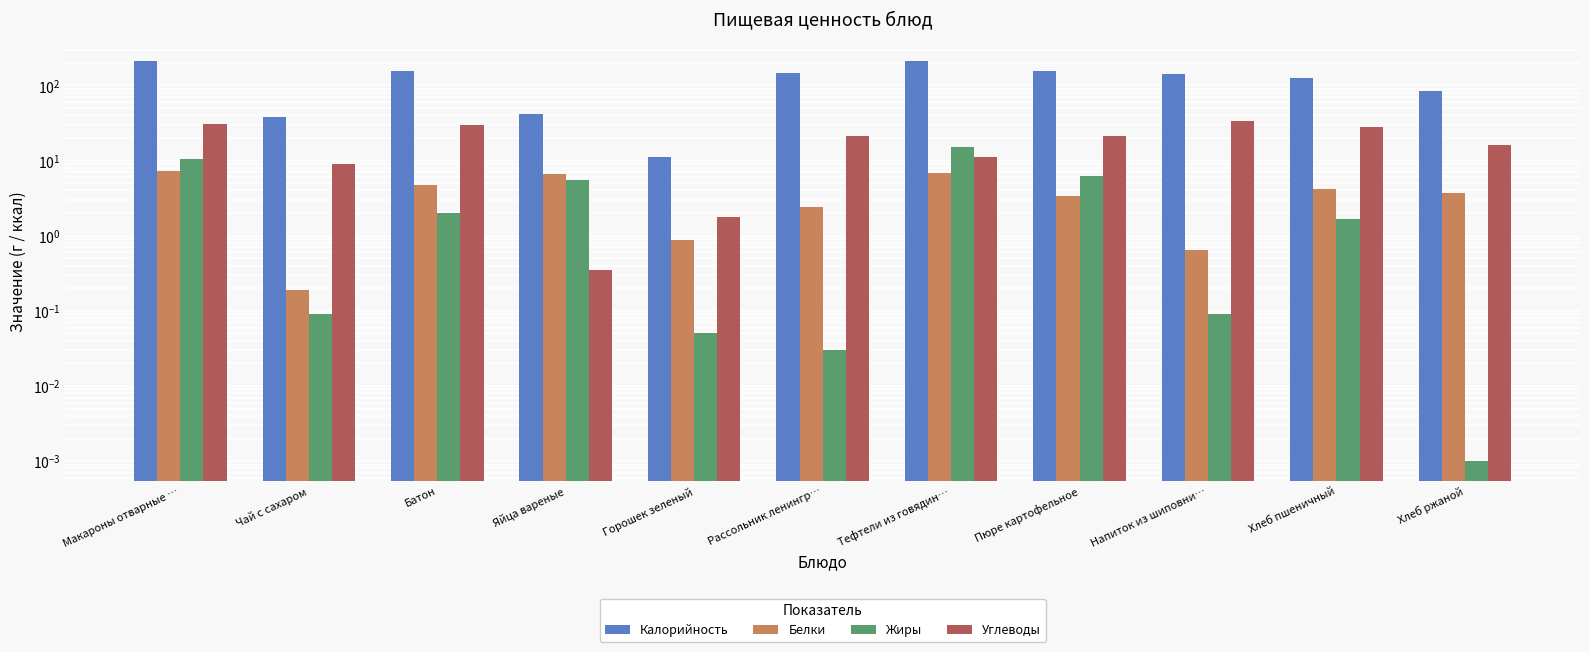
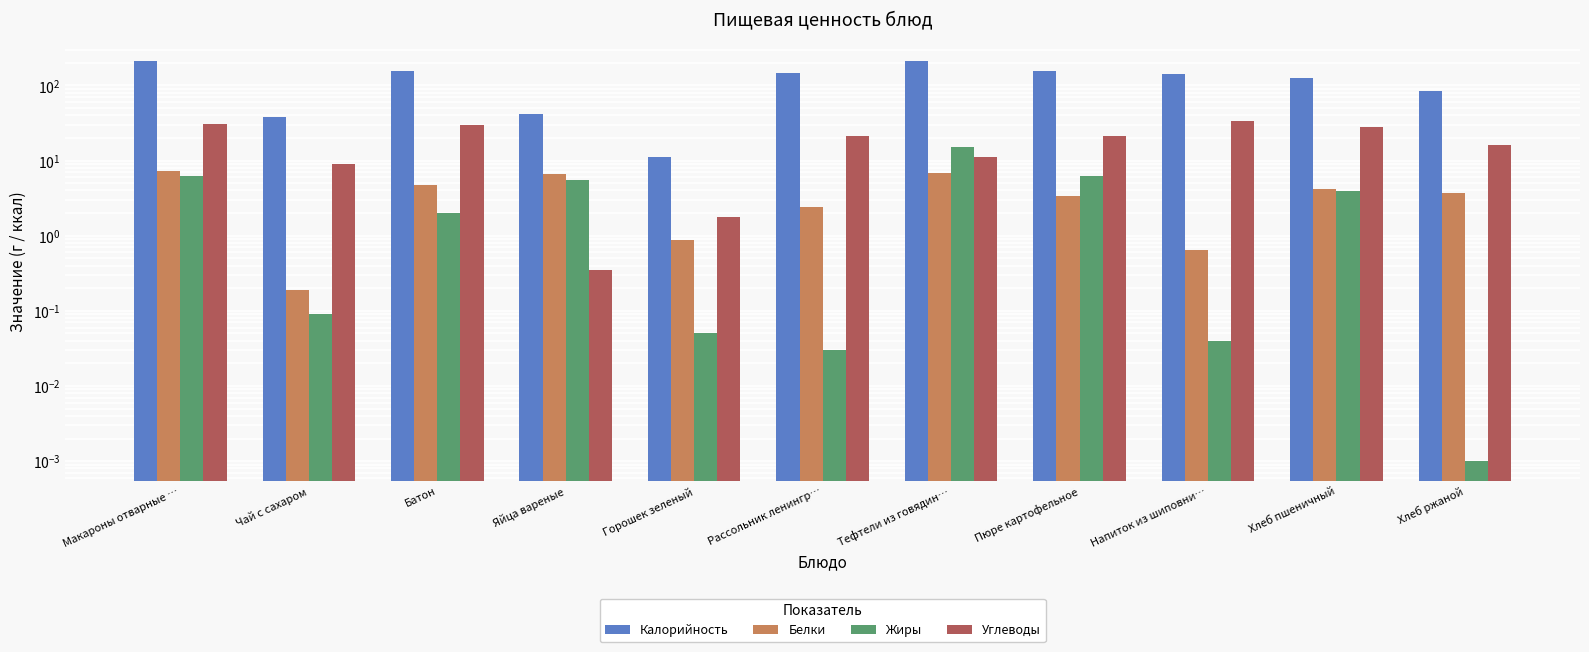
  {
    "Калорийность": {
      "Макароны отварные …": 210,
      "Чай с сахаром": 40,
      "Батон": 160,
      "Яйца вареные": 40,
      "Горошек зеленый": 11,
      "Рассольник ленингр…": 150,
      "Тефтели из говядин…": 210,
      "Пюре картофельное": 160,
      "Напиток из шиповни…": 140,
      "Хлеб пшеничный": 130,
      "Хлеб ржаной": 90
    },
    "Жиры": {
-     "Макароны отварные …": 11,
+     "Макароны отварные …": 6,
      "Чай с сахаром": 0.09,
      "Батон": 2.0,
      "Яйца вареные": 6,
      "Горошек зеленый": 0.05,
      "Рассольник ленингр…": 0.03,
      "Тефтели из говядин…": 15,
      "Пюре картофельное": 6,
-     "Напиток из шиповни…": 0.09,
-     "Хлеб пшеничный": 1.7,
+     "Напиток из шиповни…": 0.04,
+     "Хлеб пшеничный": 4,
      "Хлеб ржаной": 0.0010
    }
  }
